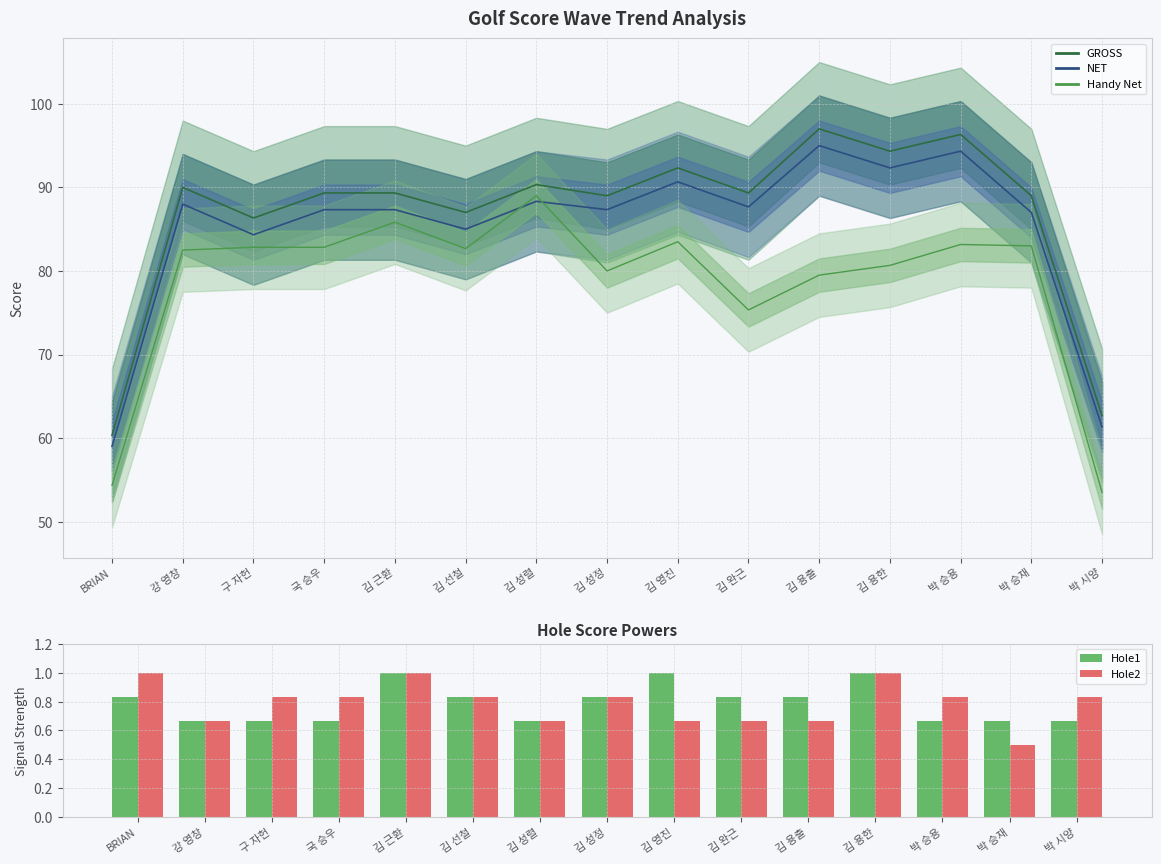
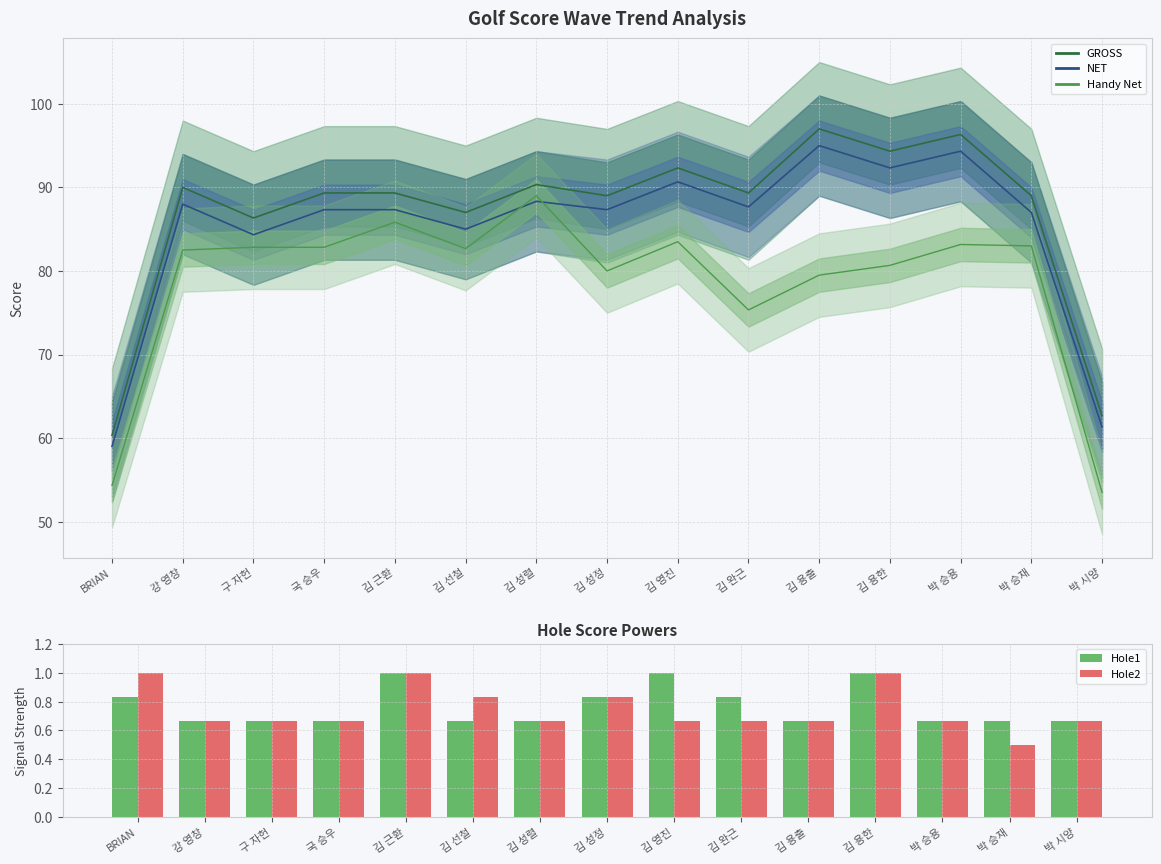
  {
    "Hole Score Powers": {
      "Hole1": {
        "BRIAN": 0.83,
        "강 영창": 0.67,
        "구 자헌": 0.67,
        "국 승우": 0.67,
        "김 근환": 1.00,
-       "김 선철": 0.83,
+       "김 선철": 0.67,
        "김 성렬": 0.67,
        "김 성정": 0.83,
        "김 영진": 1.00,
        "김 완근": 0.83,
-       "김 용출": 0.83,
+       "김 용출": 0.67,
        "김 용한": 1.00,
        "박 승용": 0.67,
        "박 승재": 0.67,
        "박 시양": 0.67
      },
      "Hole2": {
        "BRIAN": 1.00,
        "강 영창": 0.67,
-       "구 자헌": 0.83,
-       "국 승우": 0.83,
+       "구 자헌": 0.67,
+       "국 승우": 0.67,
        "김 근환": 1.00,
        "김 선철": 0.83,
        "김 성렬": 0.67,
        "김 성정": 0.83,
        "김 영진": 0.67,
        "김 완근": 0.67,
        "김 용출": 0.67,
        "김 용한": 1.00,
-       "박 승용": 0.83,
+       "박 승용": 0.67,
        "박 승재": 0.50,
-       "박 시양": 0.83
+       "박 시양": 0.67
      }
    }
  }
